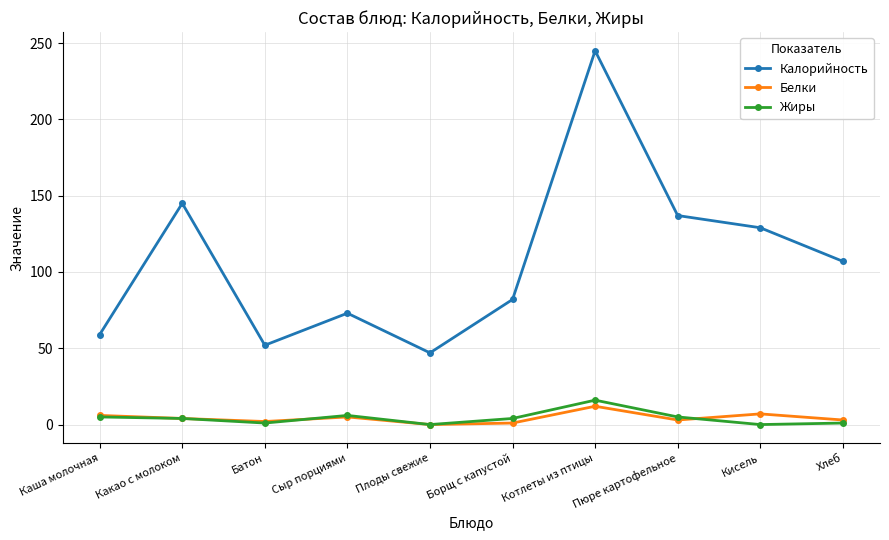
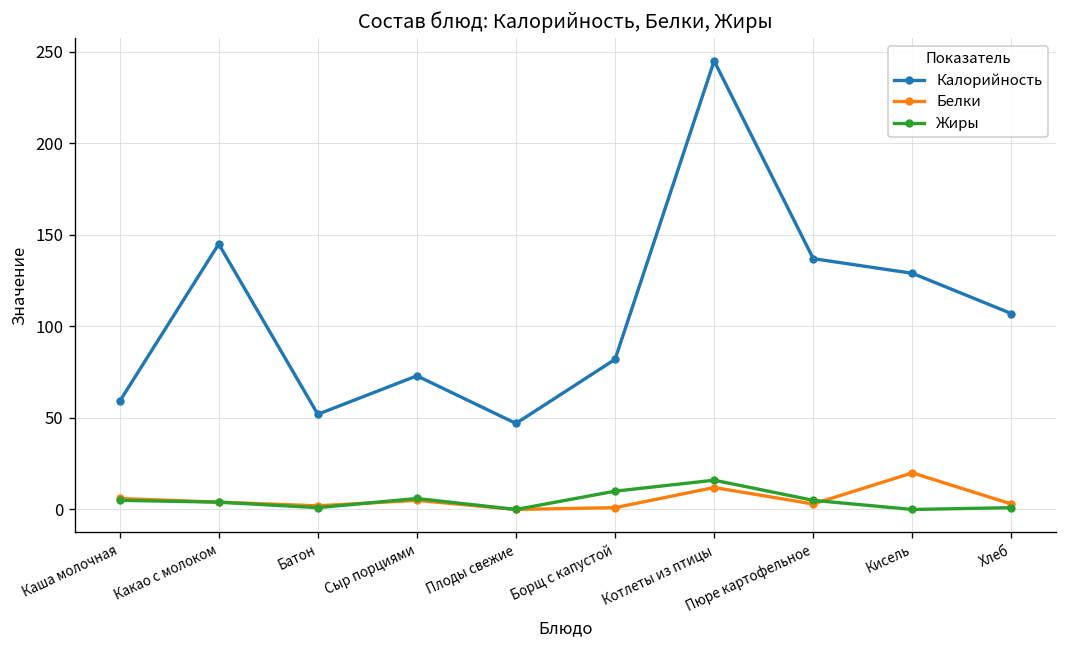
  {
    "Калорийность": {
      "Каша молочная": 59,
      "Какао с молоком": 145,
      "Батон": 52,
      "Сыр порциями": 73,
      "Плоды свежие": 47,
      "Борщ с капустой": 82,
      "Котлеты из птицы": 245,
      "Пюре картофельное": 137,
      "Кисель": 129,
      "Хлеб": 107
    },
    "Белки": {
      "Борщ с капустой": 1,
      "Котлеты из птицы": 12,
      "Пюре картофельное": 3,
-     "Кисель": 7,
+     "Кисель": 20,
      "Хлеб": 3
    },
    "Жиры": {
-     "Борщ с капустой": 4,
+     "Борщ с капустой": 10,
      "Котлеты из птицы": 16,
      "Пюре картофельное": 5,
      "Кисель": 0,
      "Хлеб": 1
    }
  }
